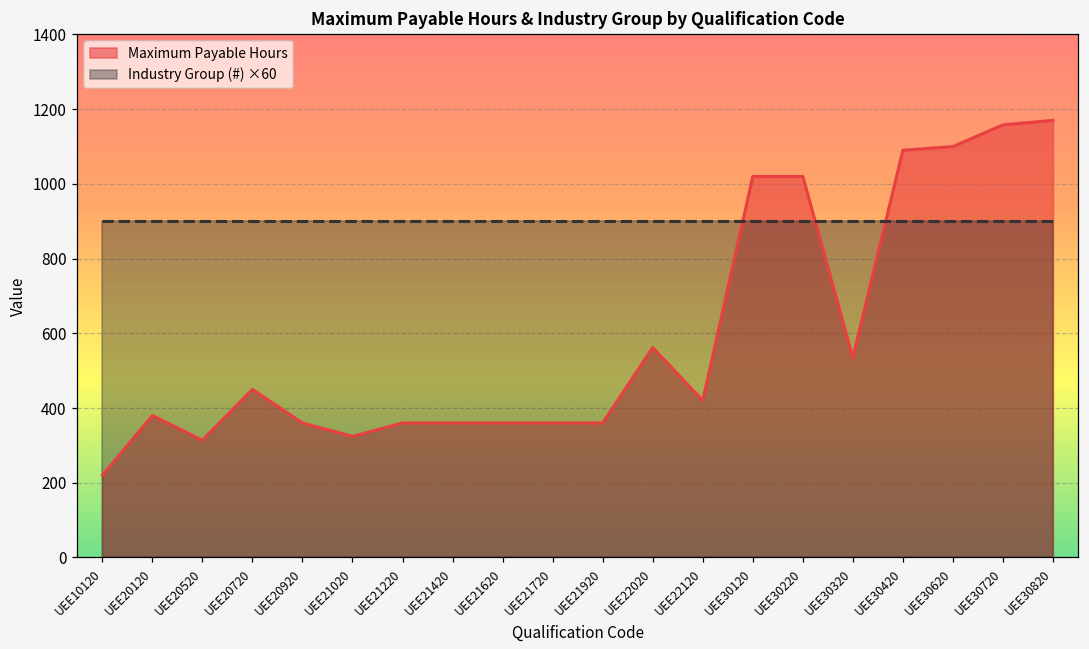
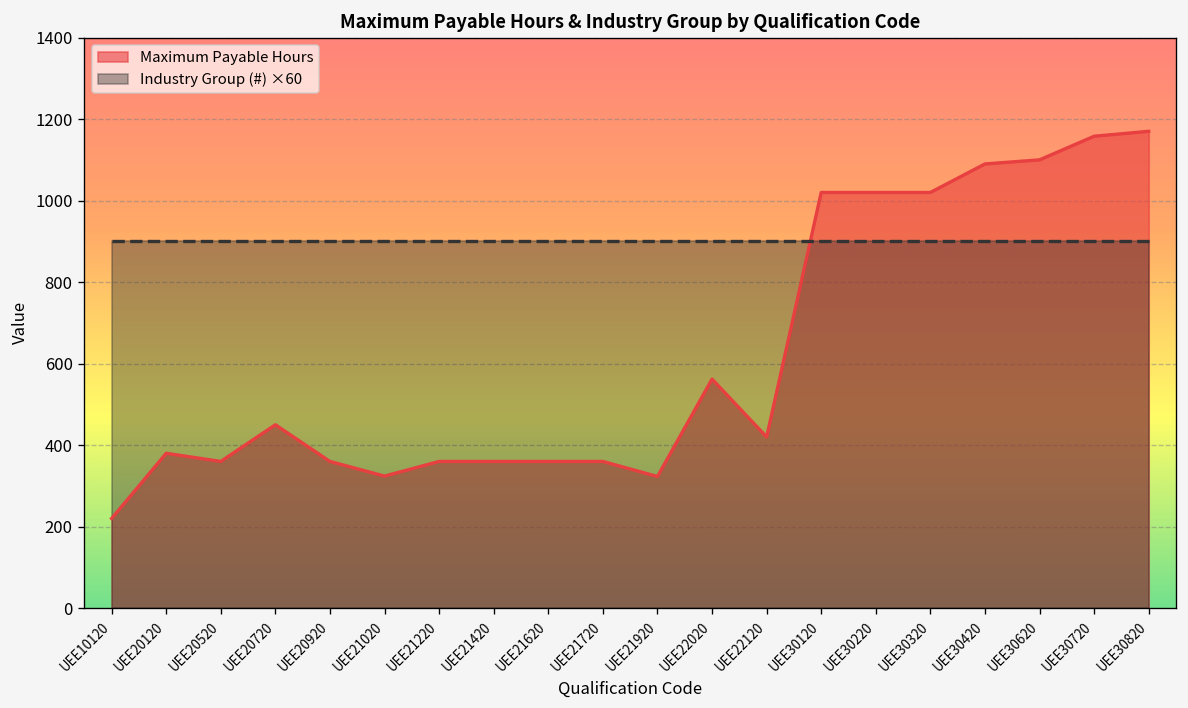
  {
    "Maximum Payable Hours": {
      "UEE10120": 220,
      "UEE20120": 380,
-     "UEE20520": 310,
+     "UEE20520": 360,
      "UEE20720": 450,
      "UEE20920": 360,
      "UEE21020": 320,
      "UEE21220": 360,
      "UEE21420": 360,
      "UEE21620": 360,
      "UEE21720": 360,
-     "UEE21920": 360,
+     "UEE21920": 320,
      "UEE22020": 560,
      "UEE22120": 420,
      "UEE30120": 1020,
      "UEE30220": 1020,
-     "UEE30320": 540,
+     "UEE30320": 1020,
      "UEE30420": 1090,
      "UEE30620": 1100,
      "UEE30720": 1160,
      "UEE30820": 1170
    },
    "Industry Group (#) ×60": {
      "UEE10120": 900,
      "UEE20120": 900,
      "UEE20520": 900,
      "UEE20720": 900,
      "UEE20920": 900,
      "UEE21020": 900,
      "UEE21220": 900,
      "UEE21420": 900,
      "UEE21620": 900,
      "UEE21720": 900,
      "UEE21920": 900,
      "UEE22020": 900,
      "UEE22120": 900,
      "UEE30120": 900,
      "UEE30220": 900,
      "UEE30320": 900,
      "UEE30420": 900,
      "UEE30620": 900,
      "UEE30720": 900,
      "UEE30820": 900
    }
  }
